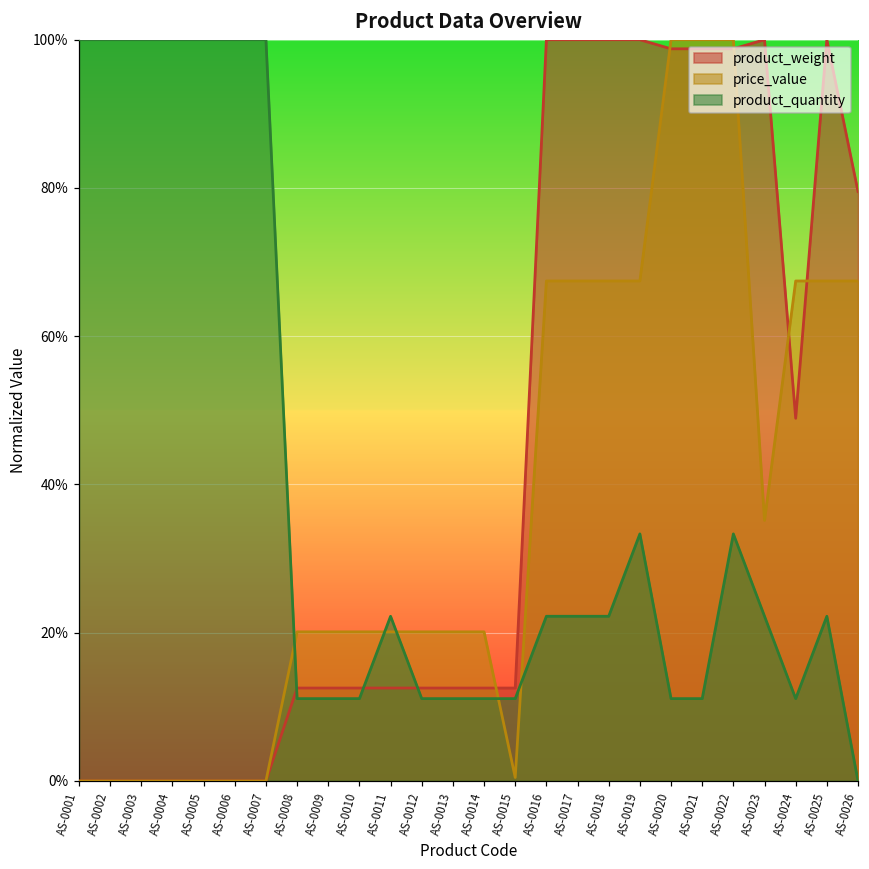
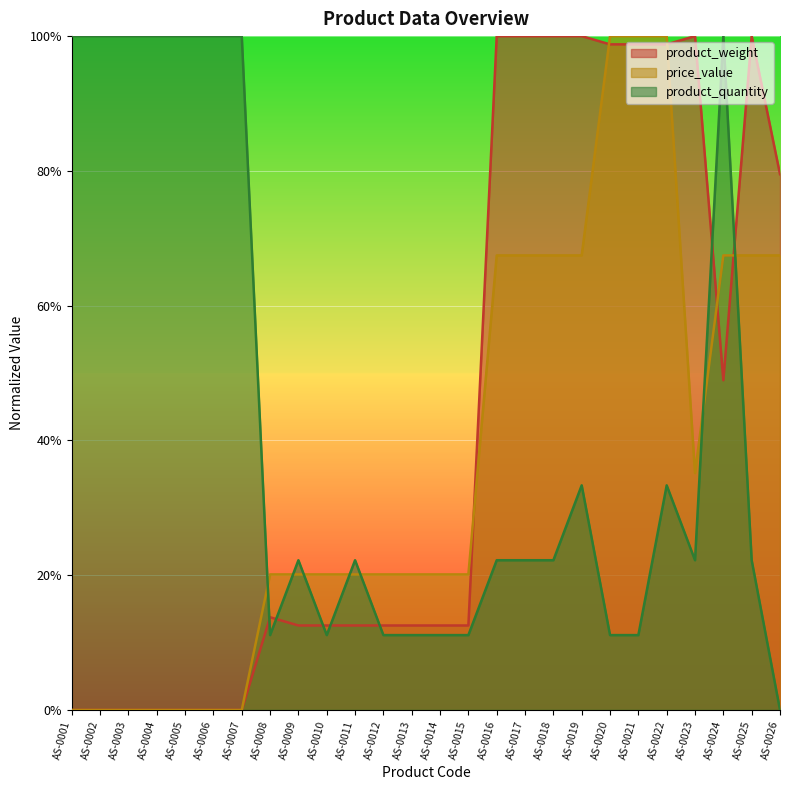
  {
    "product_weight": {
-     "AS-0008": "13%",
+     "AS-0008": "14%",
      "AS-0009": "13%",
      "AS-0010": "13%",
      "AS-0011": "13%",
      "AS-0012": "13%",
      "AS-0013": "13%",
      "AS-0014": "13%",
      "AS-0015": "13%",
      "AS-0016": "100%",
      "AS-0017": "100%",
      "AS-0018": "100%",
      "AS-0019": "100%",
      "AS-0020": "99%",
      "AS-0023": "100%",
      "AS-0024": "49%",
      "AS-0025": "100%",
      "AS-0026": "80%"
    },
    "price_value": {
      "AS-0008": "20%",
      "AS-0009": "20%",
      "AS-0010": "20%",
      "AS-0011": "20%",
      "AS-0012": "20%",
      "AS-0013": "20%",
      "AS-0014": "20%",
-     "AS-0015": "0%",
+     "AS-0015": "20%",
      "AS-0016": "67%",
      "AS-0017": "67%",
      "AS-0018": "67%",
      "AS-0019": "67%",
      "AS-0020": "100%",
      "AS-0021": "100%",
      "AS-0022": "100%",
      "AS-0023": "35%",
      "AS-0024": "67%",
      "AS-0025": "67%",
      "AS-0026": "67%"
    },
    "product_quantity": {
      "AS-0001": "100%",
      "AS-0002": "100%",
      "AS-0003": "100%",
      "AS-0004": "100%",
      "AS-0005": "100%",
      "AS-0006": "100%",
      "AS-0007": "100%",
      "AS-0008": "11%",
-     "AS-0009": "11%",
+     "AS-0009": "22%",
      "AS-0010": "11%",
      "AS-0011": "22%",
      "AS-0012": "11%",
      "AS-0013": "11%",
      "AS-0014": "11%",
      "AS-0015": "11%",
      "AS-0016": "22%",
      "AS-0017": "22%",
      "AS-0018": "22%",
      "AS-0019": "33%",
      "AS-0020": "11%",
      "AS-0021": "11%",
      "AS-0022": "33%",
      "AS-0023": "22%",
-     "AS-0024": "11%",
+     "AS-0024": "100%",
      "AS-0025": "22%",
      "AS-0026": "0%"
    }
  }
